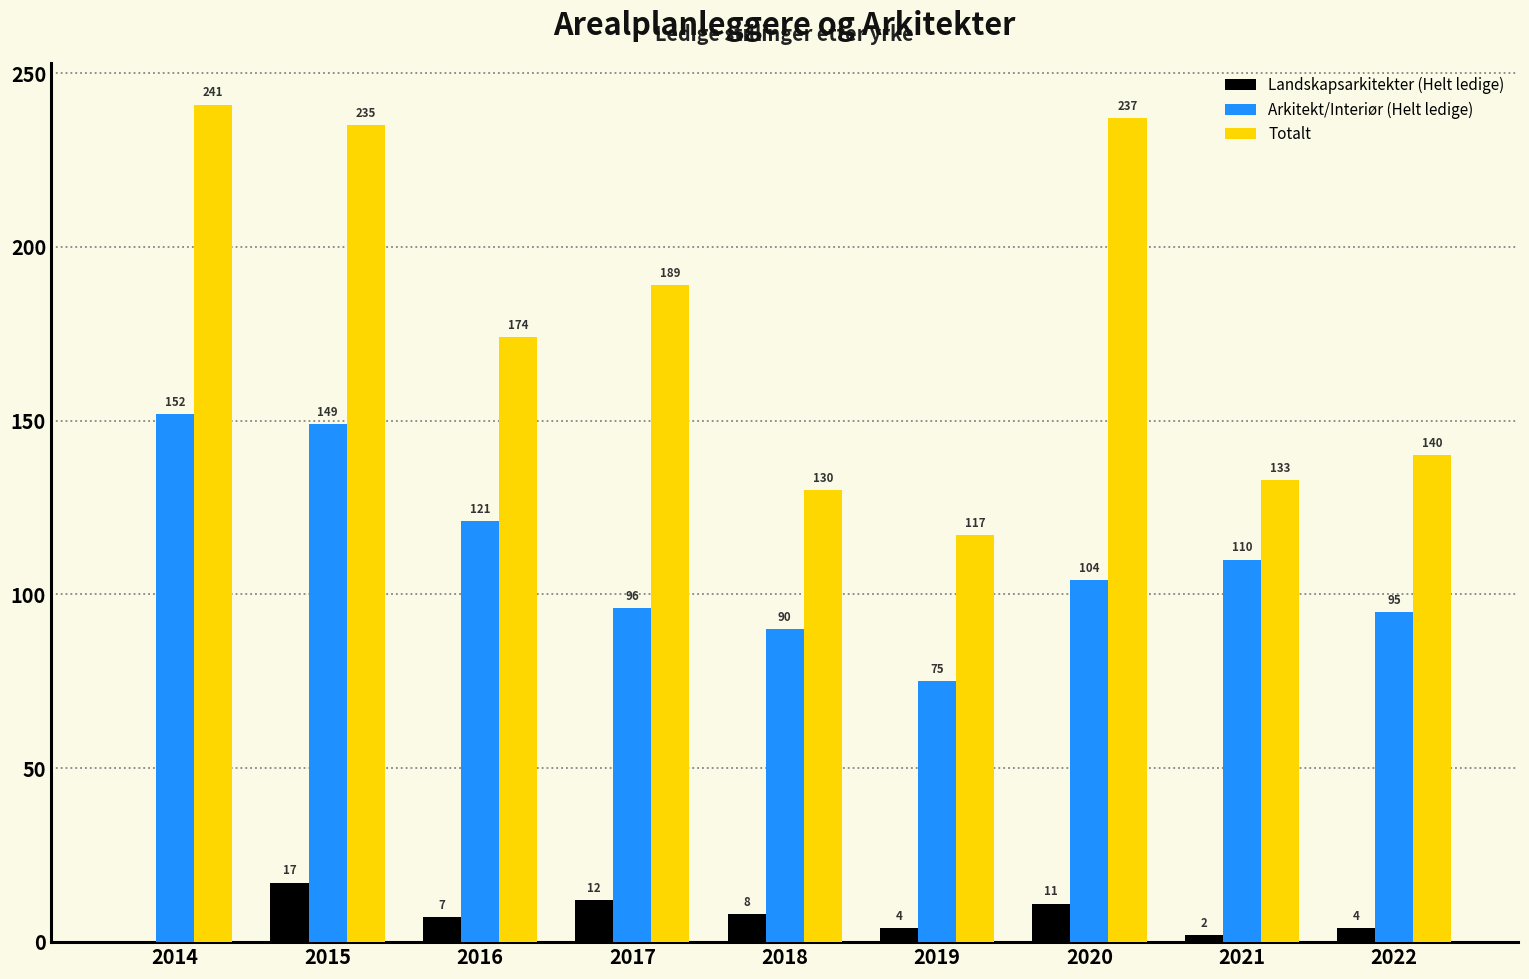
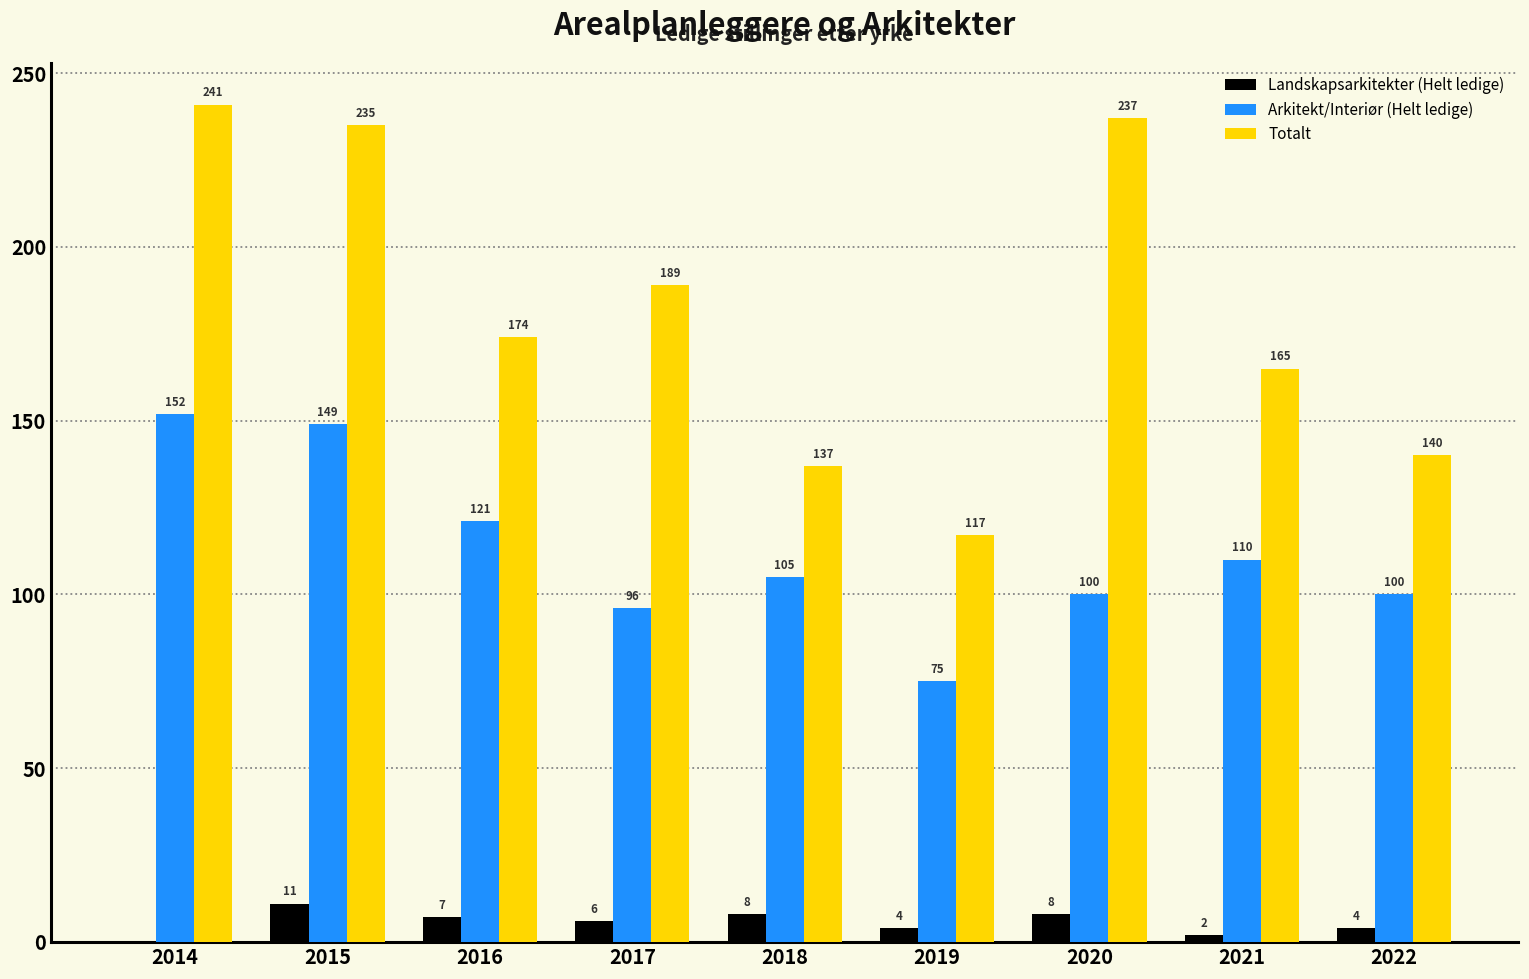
  {
    "Landskapsarkitekter (Helt ledige)": {
-     "2015": 17,
+     "2015": 11,
      "2016": 7,
-     "2017": 12,
+     "2017": 6,
      "2018": 8,
      "2019": 4,
-     "2020": 11,
+     "2020": 8,
      "2021": 2,
      "2022": 4
    },
    "Arkitekt/Interiør (Helt ledige)": {
      "2014": 152,
      "2015": 149,
      "2016": 121,
      "2017": 96,
-     "2018": 90,
+     "2018": 105,
      "2019": 75,
-     "2020": 104,
+     "2020": 100,
      "2021": 110,
-     "2022": 95
+     "2022": 100
    },
    "Totalt": {
      "2014": 241,
      "2015": 235,
      "2016": 174,
      "2017": 189,
-     "2018": 130,
+     "2018": 137,
      "2019": 117,
      "2020": 237,
-     "2021": 133,
+     "2021": 165,
      "2022": 140
    }
  }
